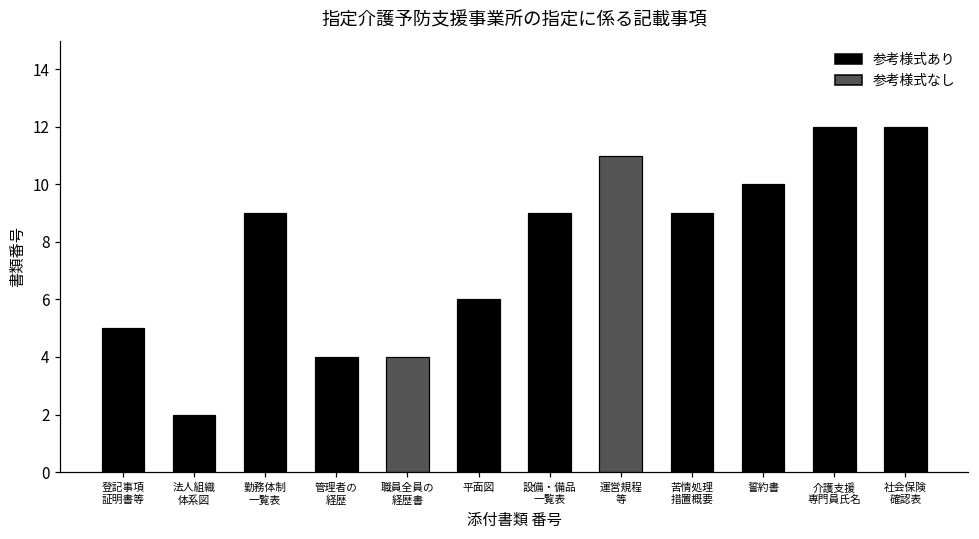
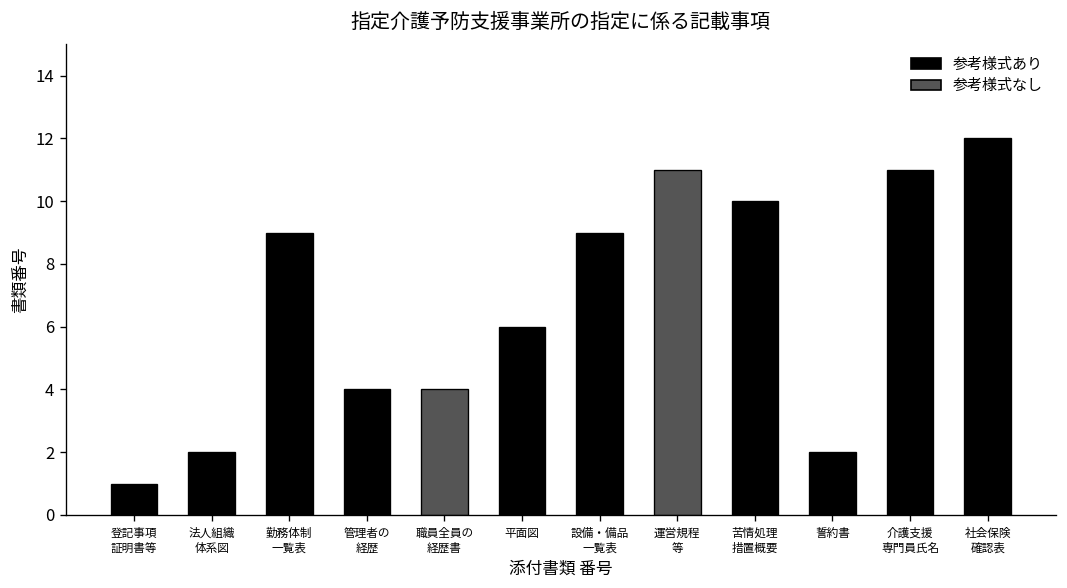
  {
-   "登記事項 証明書等": 5,
+   "登記事項 証明書等": 1,
    "法人組織 体系図": 2,
    "勤務体制 一覧表": 9,
    "管理者の 経歴": 4,
    "職員全員の 経歴書": 4,
    "平面図": 6,
    "設備・備品 一覧表": 9,
    "運営規程 等": 11,
-   "苦情処理 措置概要": 9,
-   "誓約書": 10,
-   "介護支援 専門員氏名": 12,
+   "苦情処理 措置概要": 10,
+   "誓約書": 2,
+   "介護支援 専門員氏名": 11,
    "社会保険 確認表": 12
  }
